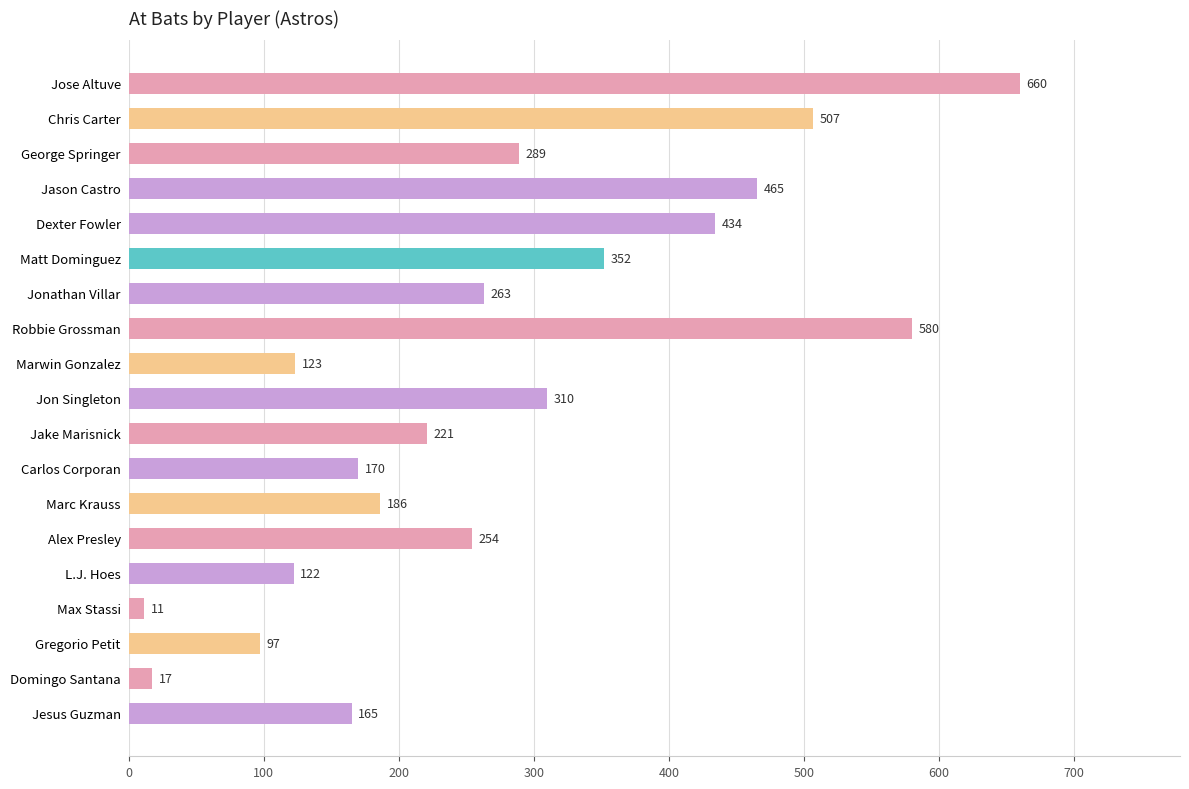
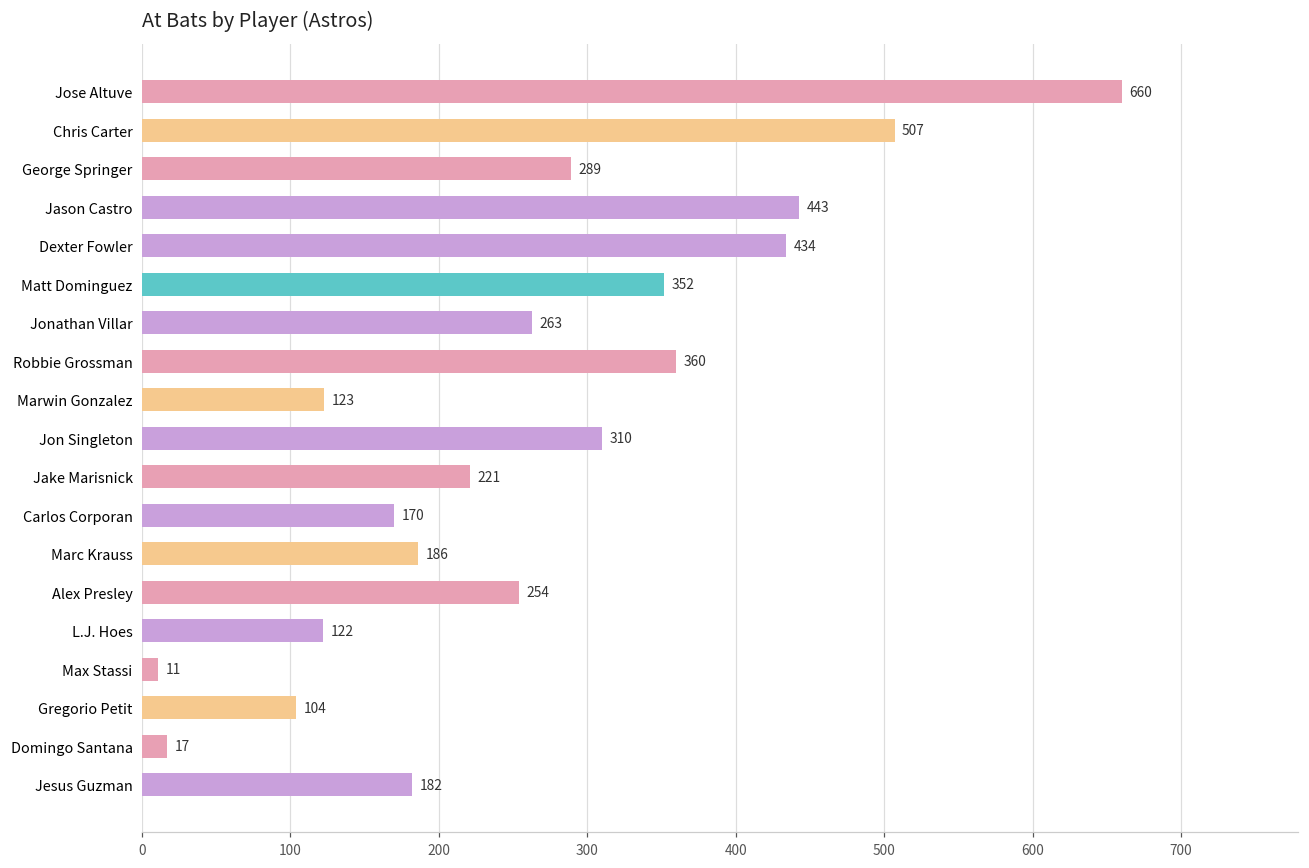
  {
    "Jose Altuve": 660,
    "Chris Carter": 507,
    "George Springer": 289,
-   "Jason Castro": 465,
+   "Jason Castro": 443,
    "Dexter Fowler": 434,
    "Matt Dominguez": 352,
    "Jonathan Villar": 263,
-   "Robbie Grossman": 580,
+   "Robbie Grossman": 360,
    "Marwin Gonzalez": 123,
    "Jon Singleton": 310,
    "Jake Marisnick": 221,
    "Carlos Corporan": 170,
    "Marc Krauss": 186,
    "Alex Presley": 254,
    "L.J. Hoes": 122,
    "Max Stassi": 11,
-   "Gregorio Petit": 97,
+   "Gregorio Petit": 104,
    "Domingo Santana": 17,
-   "Jesus Guzman": 165
+   "Jesus Guzman": 182
  }
